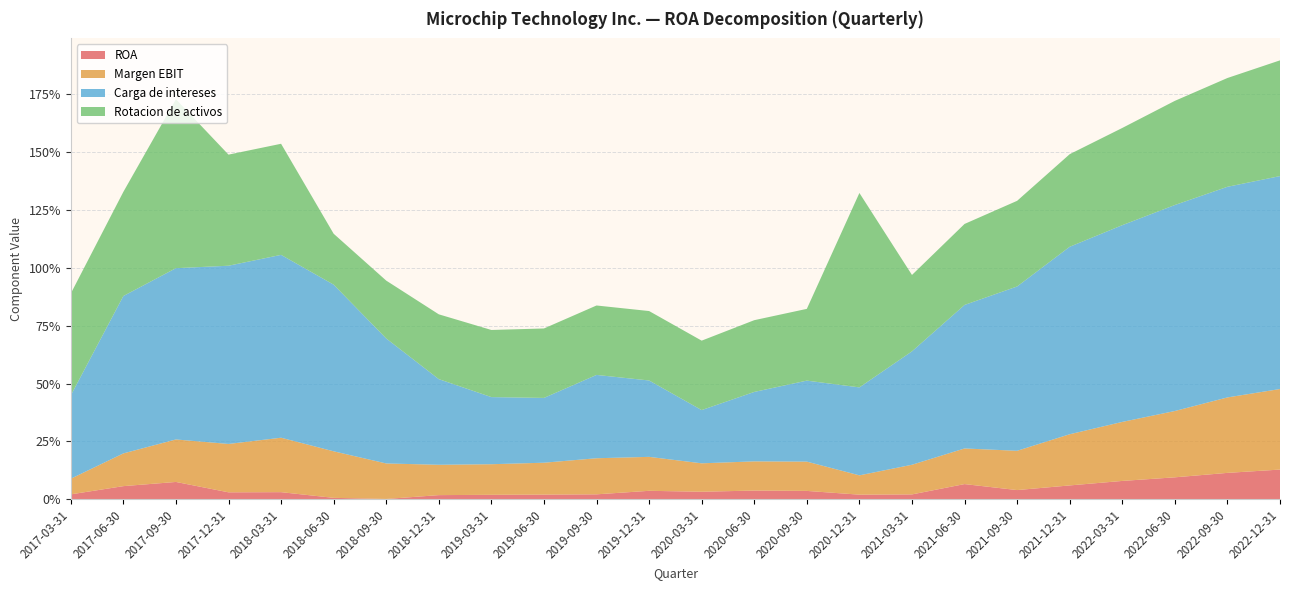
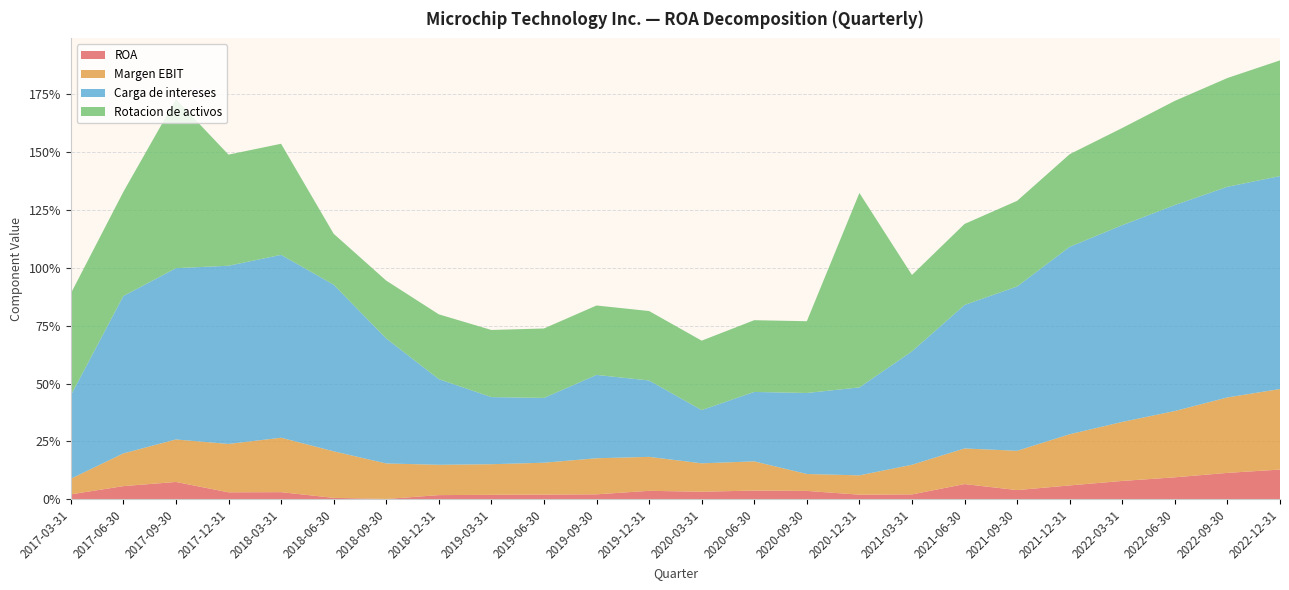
  {
    "ROA": {
      "2017-03-31": "2%",
      "2017-06-30": "6%",
      "2017-09-30": "8%",
      "2017-12-31": "3%",
      "2018-03-31": "3%",
      "2018-12-31": "2%",
      "2019-03-31": "2%",
      "2019-06-30": "2%",
      "2019-09-30": "2%",
      "2019-12-31": "4%",
      "2020-03-31": "3%",
      "2020-06-30": "4%",
      "2020-09-30": "4%",
      "2020-12-31": "2%",
      "2021-03-31": "2%",
      "2021-06-30": "7%",
      "2021-09-30": "4%",
      "2021-12-31": "6%",
      "2022-03-31": "8%",
      "2022-06-30": "10%",
      "2022-09-30": "11%",
      "2022-12-31": "13%"
    },
    "Margen EBIT": {
      "2017-03-31": "7%",
      "2017-06-30": "14%",
      "2017-09-30": "18%",
      "2017-12-31": "21%",
      "2018-03-31": "24%",
      "2018-06-30": "20%",
      "2018-09-30": "15%",
      "2018-12-31": "13%",
      "2019-03-31": "13%",
      "2019-06-30": "14%",
      "2019-09-30": "16%",
      "2019-12-31": "15%",
      "2020-03-31": "12%",
      "2020-06-30": "13%",
-     "2020-09-30": "13%",
+     "2020-09-30": "7%",
      "2020-12-31": "8%",
      "2021-03-31": "13%",
      "2021-06-30": "15%",
      "2021-09-30": "17%",
      "2021-12-31": "22%",
      "2022-03-31": "26%",
      "2022-06-30": "29%",
      "2022-09-30": "33%",
      "2022-12-31": "35%"
    },
    "Carga de intereses": {
      "2017-03-31": "36%",
      "2017-06-30": "68%",
      "2017-09-30": "74%",
      "2017-12-31": "77%",
      "2018-03-31": "79%",
      "2018-06-30": "72%",
      "2018-09-30": "54%",
      "2018-12-31": "37%",
      "2019-03-31": "29%",
      "2019-06-30": "28%",
      "2019-09-30": "36%",
      "2019-12-31": "33%",
      "2020-03-31": "23%",
      "2020-06-30": "30%",
      "2020-09-30": "35%",
      "2020-12-31": "38%",
      "2021-03-31": "49%",
      "2021-06-30": "62%",
      "2021-09-30": "71%",
      "2021-12-31": "81%",
      "2022-03-31": "85%",
      "2022-06-30": "89%",
      "2022-09-30": "91%",
      "2022-12-31": "92%"
    },
    "Rotacion de activos": {
      "2017-03-31": "44%",
      "2017-06-30": "45%",
      "2017-12-31": "48%",
      "2018-03-31": "48%",
      "2018-06-30": "22%",
      "2018-09-30": "25%",
      "2018-12-31": "28%",
      "2019-03-31": "29%",
      "2019-06-30": "30%",
      "2019-09-30": "30%",
      "2019-12-31": "30%",
      "2020-03-31": "30%",
      "2020-06-30": "31%",
      "2020-09-30": "31%",
      "2020-12-31": "84%",
      "2021-03-31": "33%",
      "2021-06-30": "35%",
      "2021-09-30": "37%",
      "2021-12-31": "40%",
      "2022-03-31": "42%",
      "2022-06-30": "45%",
      "2022-09-30": "47%",
      "2022-12-31": "50%"
    }
  }
